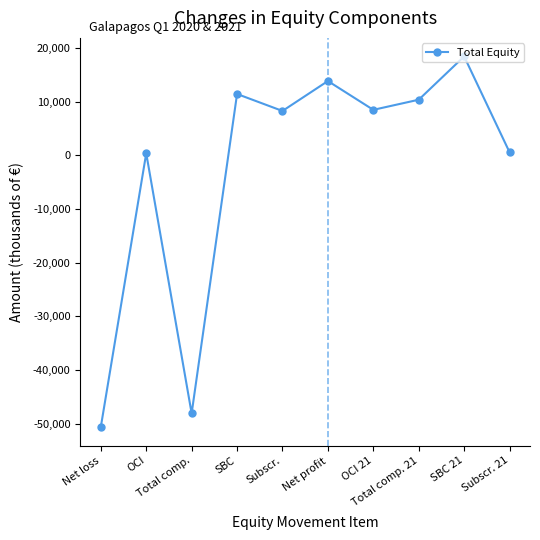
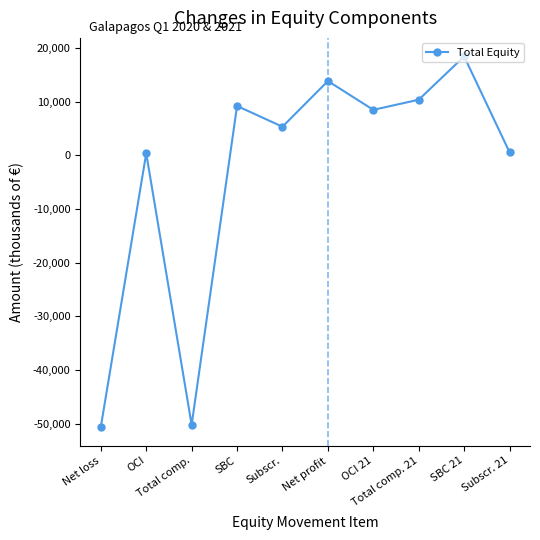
  {
    "Net loss": "-51,000",
    "OCI": "0",
-   "Total comp.": "-48,000",
-   "SBC": "11,000",
-   "Subscr.": "8,000",
+   "Total comp.": "-50,000",
+   "SBC": "9,000",
+   "Subscr.": "5,000",
    "Net profit": "14,000",
    "OCI 21": "9,000",
    "Total comp. 21": "10,000",
    "Subscr. 21": "1,000"
  }
